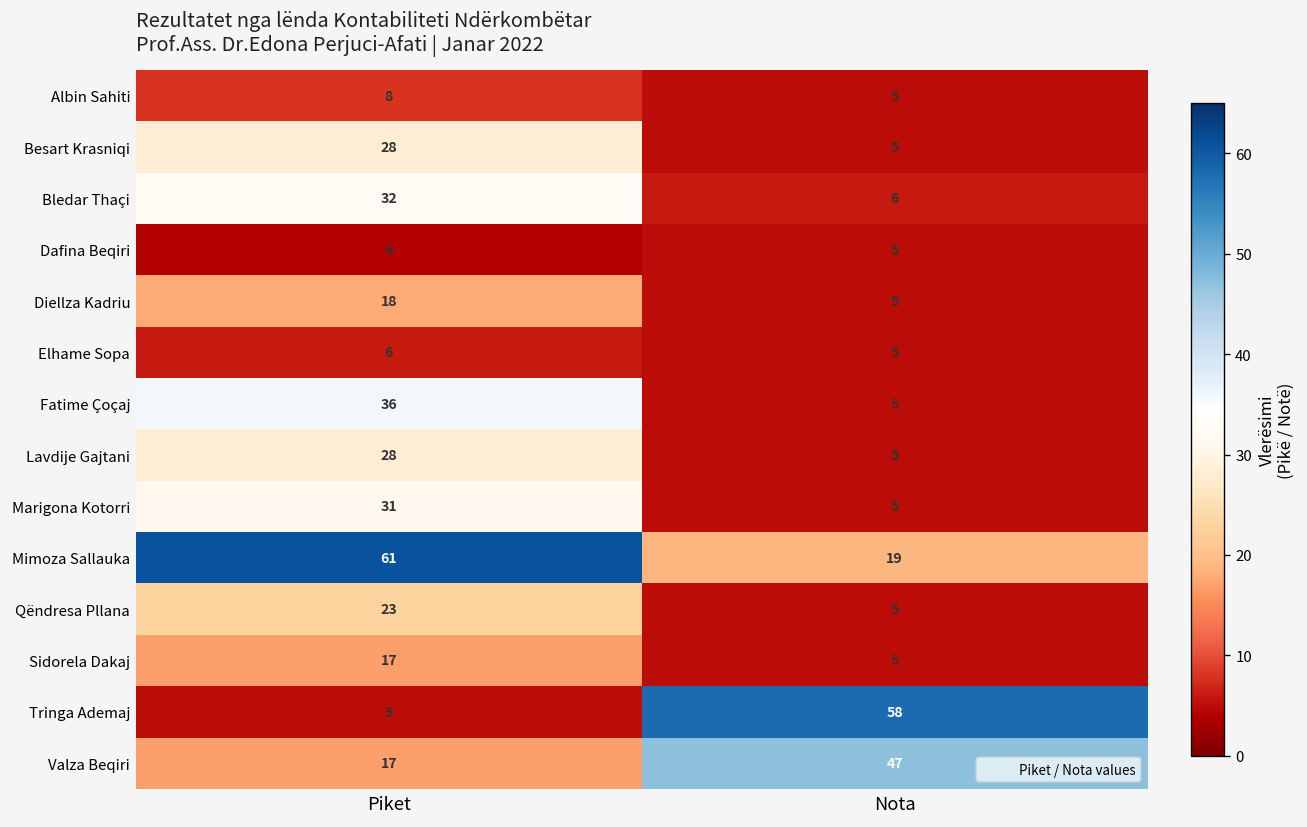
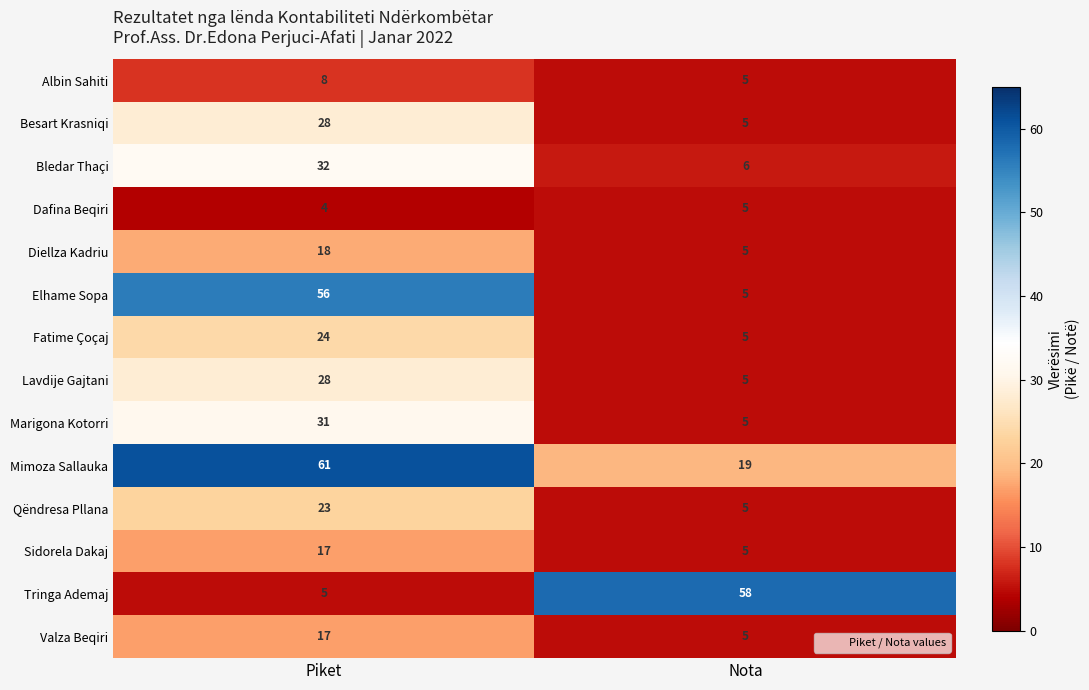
  {
    "Albin Sahiti": {
      "Piket": 8,
      "Nota": 5
    },
    "Besart Krasniqi": {
      "Piket": 28,
      "Nota": 5
    },
    "Bledar Thaçi": {
      "Piket": 32,
      "Nota": 6
    },
    "Dafina Beqiri": {
      "Piket": 4,
      "Nota": 5
    },
    "Diellza Kadriu": {
      "Piket": 18,
      "Nota": 5
    },
    "Elhame Sopa": {
-     "Piket": 6,
+     "Piket": 56,
      "Nota": 5
    },
    "Fatime Çoçaj": {
-     "Piket": 36,
+     "Piket": 24,
      "Nota": 5
    },
    "Lavdije Gajtani": {
      "Piket": 28,
      "Nota": 5
    },
    "Marigona Kotorri": {
      "Piket": 31,
      "Nota": 5
    },
    "Mimoza Sallauka": {
      "Piket": 61,
      "Nota": 19
    },
    "Qëndresa Pllana": {
      "Piket": 23,
      "Nota": 5
    },
    "Sidorela Dakaj": {
      "Piket": 17,
      "Nota": 5
    },
    "Tringa Ademaj": {
      "Piket": 5,
      "Nota": 58
    },
    "Valza Beqiri": {
      "Piket": 17,
-     "Nota": 47
+     "Nota": 5
    }
  }
